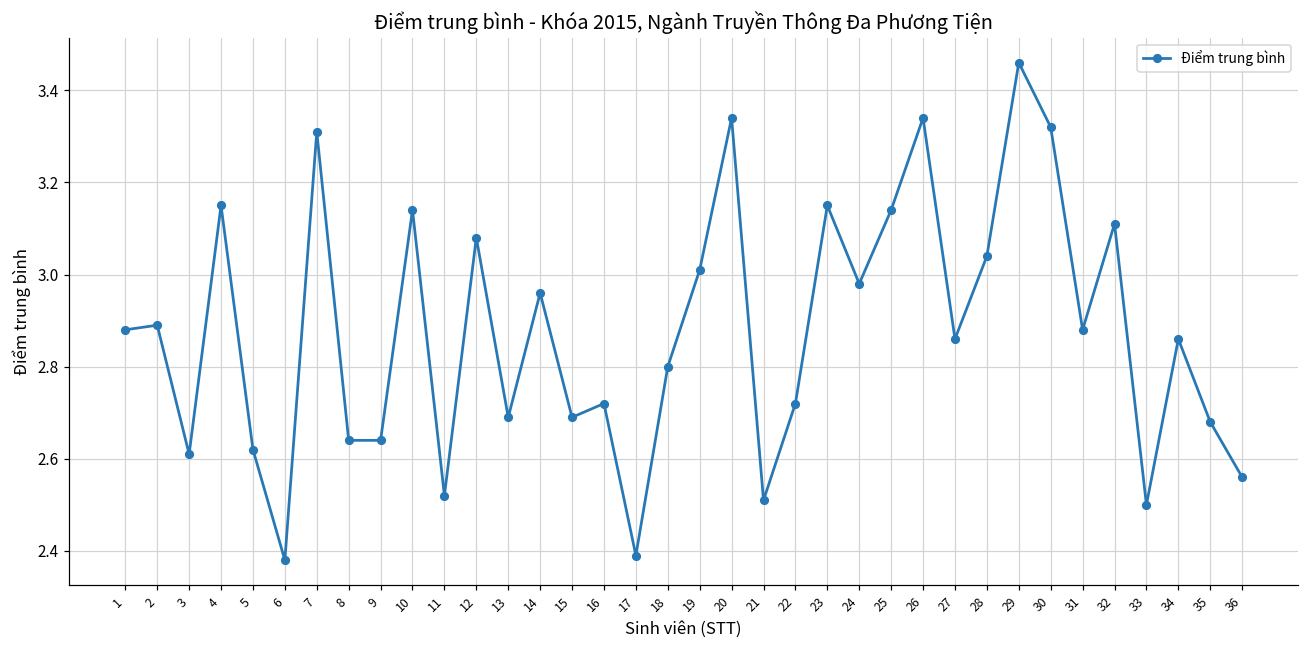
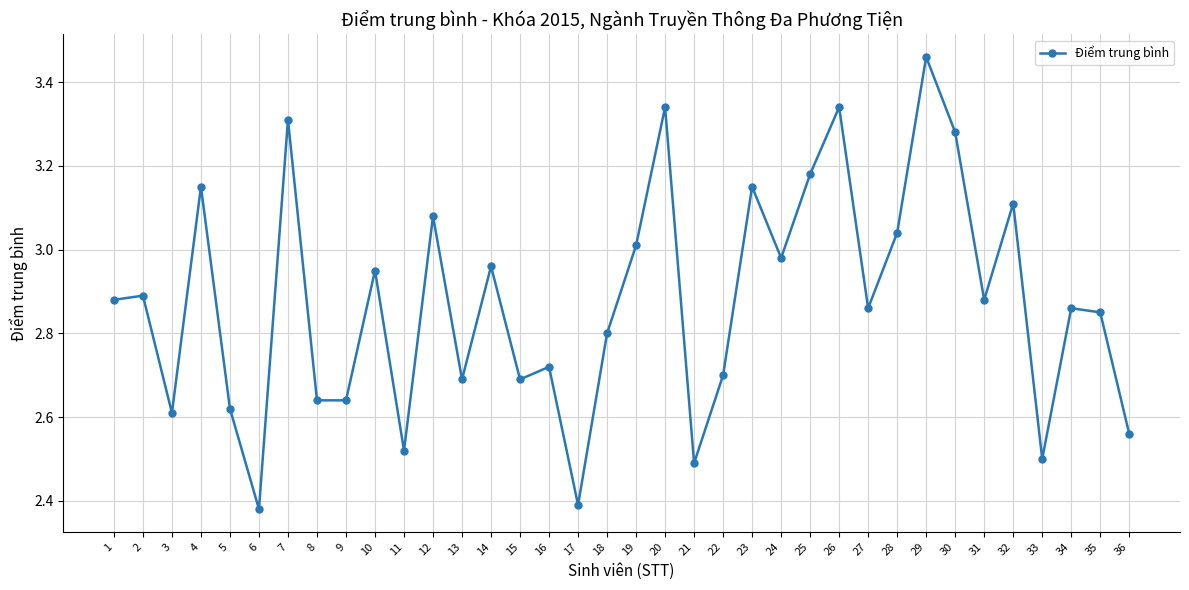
  {
    "1": 2.88,
    "2": 2.89,
    "3": 2.61,
    "4": 3.15,
    "5": 2.62,
    "6": 2.38,
    "7": 3.31,
    "8": 2.64,
    "9": 2.64,
-   "10": 3.14,
+   "10": 2.95,
    "11": 2.52,
    "12": 3.08,
    "13": 2.69,
    "14": 2.96,
    "15": 2.69,
    "16": 2.72,
    "17": 2.39,
    "18": 2.80,
    "19": 3.01,
    "20": 3.34,
-   "21": 2.51,
-   "22": 2.72,
+   "21": 2.49,
+   "22": 2.70,
    "23": 3.15,
    "24": 2.98,
-   "25": 3.14,
+   "25": 3.18,
    "26": 3.34,
    "27": 2.86,
    "28": 3.04,
    "29": 3.46,
-   "30": 3.32,
+   "30": 3.28,
    "31": 2.88,
    "32": 3.11,
    "33": 2.50,
    "34": 2.86,
-   "35": 2.68,
+   "35": 2.85,
    "36": 2.56
  }
